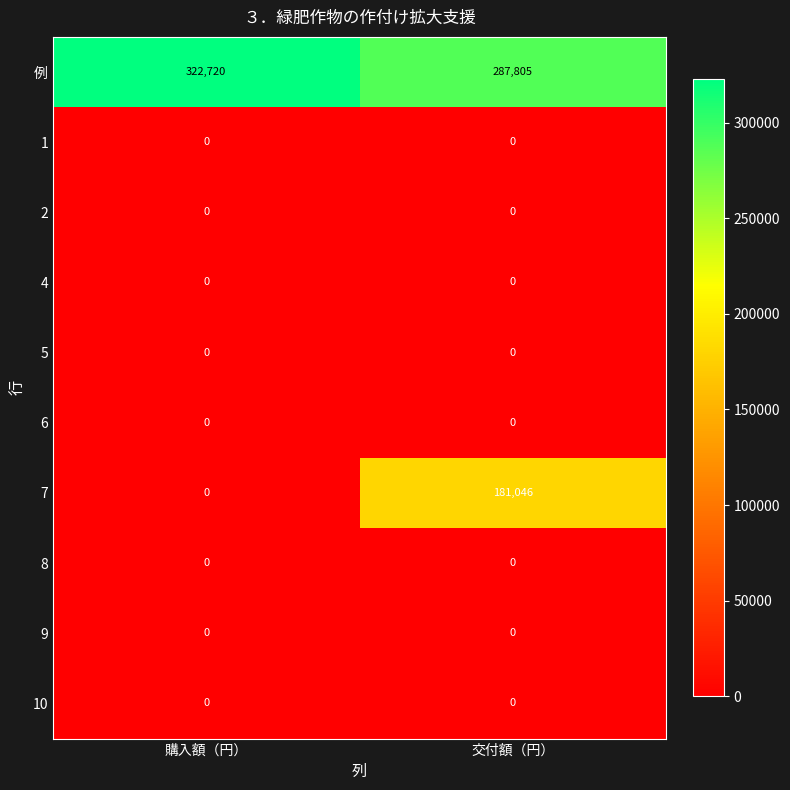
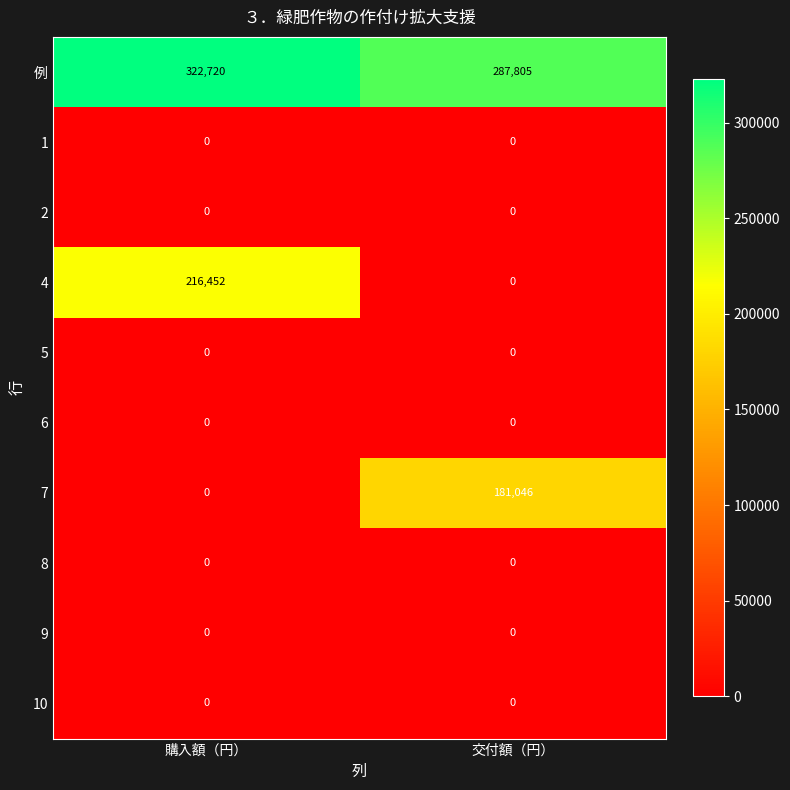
  {
    "例": {
      "購入額（円）": "322,720",
      "交付額（円）": "287,805"
    },
    "1": {
      "購入額（円）": "0",
      "交付額（円）": "0"
    },
    "2": {
      "購入額（円）": "0",
      "交付額（円）": "0"
    },
    "4": {
-     "購入額（円）": "0",
+     "購入額（円）": "216,452",
      "交付額（円）": "0"
    },
    "5": {
      "購入額（円）": "0",
      "交付額（円）": "0"
    },
    "6": {
      "購入額（円）": "0",
      "交付額（円）": "0"
    },
    "7": {
      "購入額（円）": "0",
      "交付額（円）": "181,046"
    },
    "8": {
      "購入額（円）": "0",
      "交付額（円）": "0"
    },
    "9": {
      "購入額（円）": "0",
      "交付額（円）": "0"
    },
    "10": {
      "購入額（円）": "0",
      "交付額（円）": "0"
    }
  }
